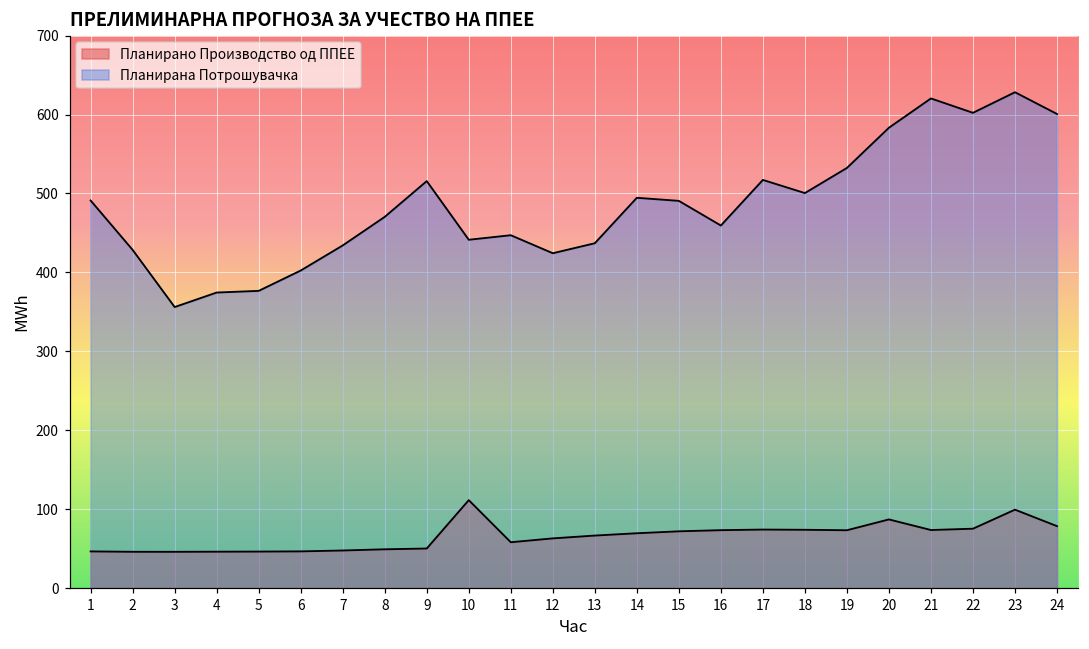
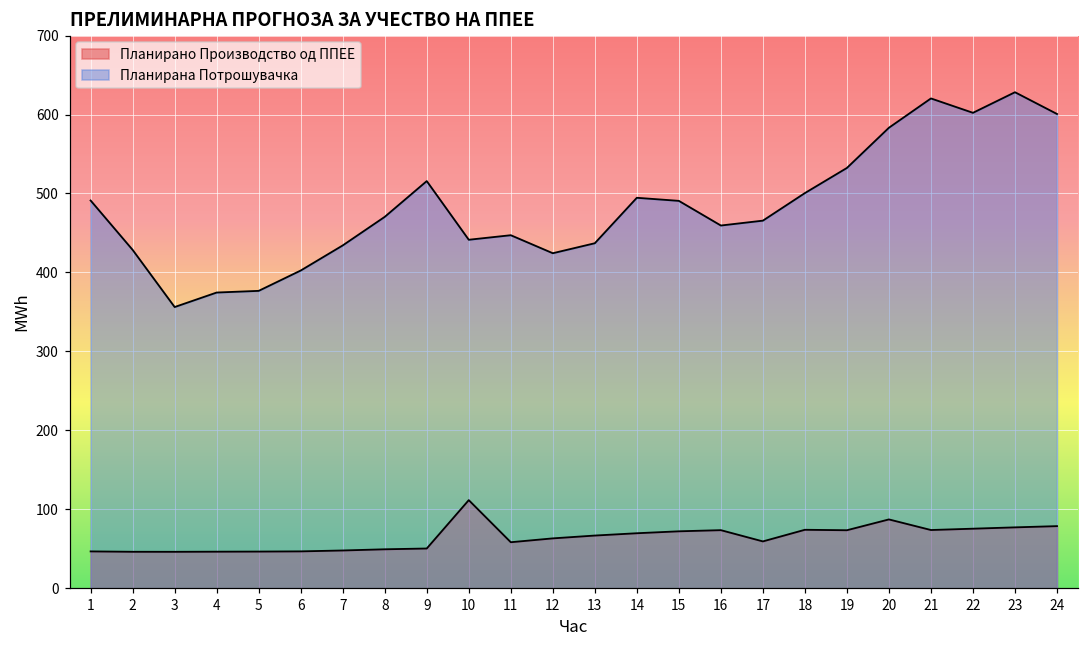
  {
    "Планирано Производство од ППЕЕ": {
      "1": 50,
      "2": 50,
      "3": 50,
      "4": 50,
      "5": 50,
      "6": 50,
      "7": 50,
      "8": 50,
      "9": 50,
      "10": 110,
      "11": 60,
      "12": 60,
      "13": 70,
      "14": 70,
      "15": 70,
      "16": 70,
-     "17": 70,
+     "17": 60,
      "18": 70,
      "19": 70,
      "20": 90,
      "21": 70,
      "22": 80,
-     "23": 100,
+     "23": 80,
      "24": 80
    },
    "Планирана Потрошувачка": {
      "1": 490,
      "2": 430,
      "3": 360,
      "4": 370,
      "5": 380,
      "6": 400,
      "7": 430,
      "8": 470,
      "9": 520,
      "10": 440,
      "11": 450,
      "12": 420,
      "13": 440,
      "14": 490,
      "15": 490,
      "16": 460,
-     "17": 520,
+     "17": 470,
      "18": 500,
      "19": 530,
      "20": 580,
      "21": 620,
      "22": 600,
      "23": 630,
      "24": 600
    }
  }
